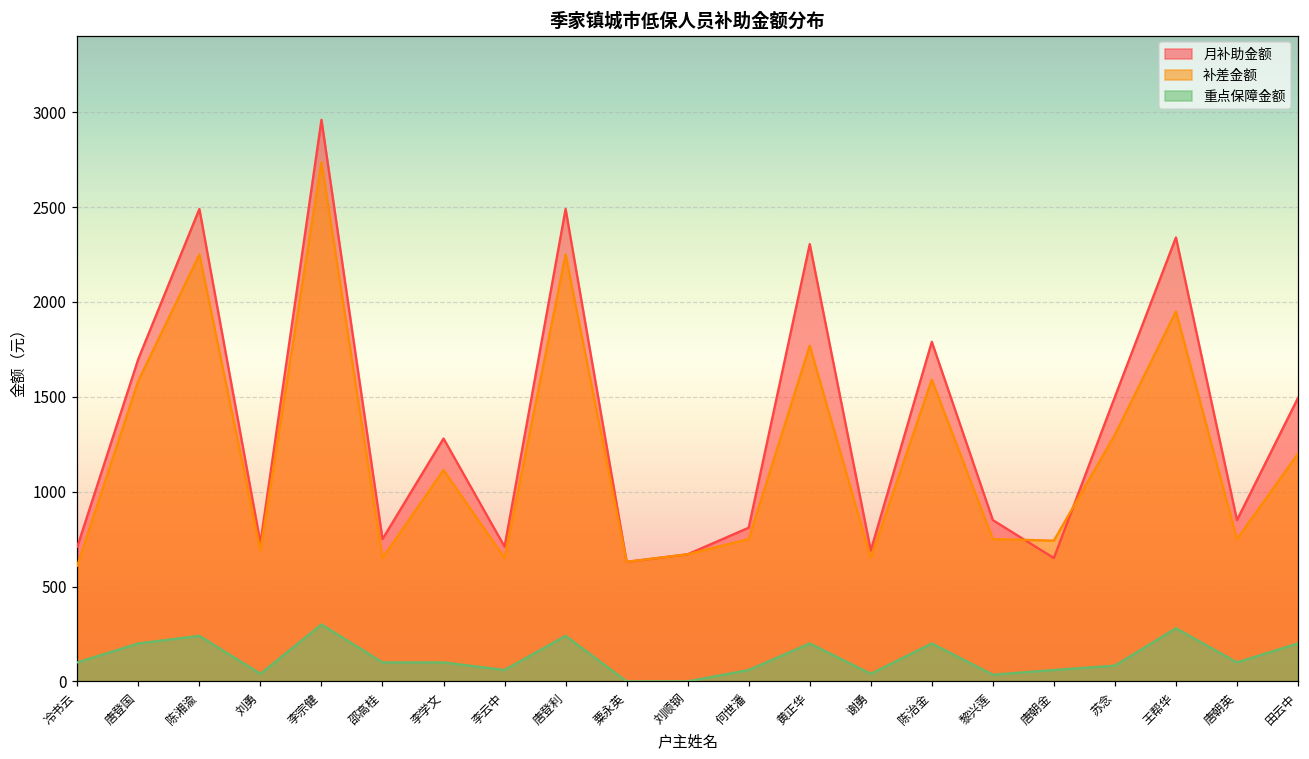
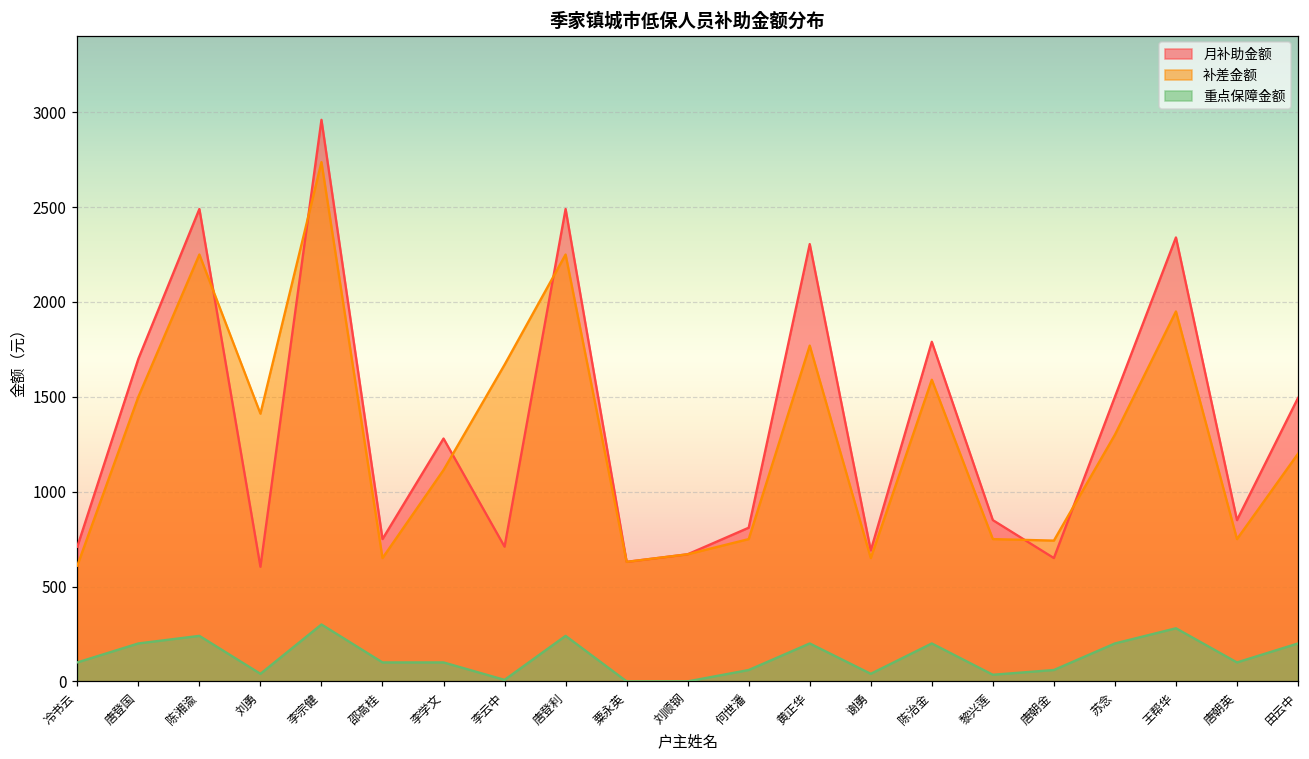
  {
    "月补助金额": {
      "冷书云": 710,
      "唐登国": 1700,
      "陈湘渝": 2490,
-     "刘勇": 730,
+     "刘勇": 600,
      "李宗健": 2960,
      "邵高桂": 750,
      "李学文": 1280,
      "李云中": 710,
      "唐登利": 2490,
      "何世潘": 810,
      "黄正华": 2310,
      "谢勇": 690,
      "陈治金": 1790,
      "黎兴莲": 850,
      "唐朝金": 650,
      "苏念": 1500,
      "王帮华": 2340,
      "唐朝英": 850,
      "田云中": 1490
    },
    "补差金额": {
      "冷书云": 610,
-     "唐登国": 1590,
+     "唐登国": 1500,
      "陈湘渝": 2250,
-     "刘勇": 690,
+     "刘勇": 1410,
      "李宗健": 2740,
      "邵高桂": 650,
      "李学文": 1110,
-     "李云中": 650,
+     "李云中": 1670,
      "唐登利": 2250,
      "何世潘": 750,
      "黄正华": 1770,
      "谢勇": 650,
      "陈治金": 1590,
      "黎兴莲": 750,
      "唐朝金": 740,
      "苏念": 1300,
      "王帮华": 1950,
      "唐朝英": 750,
      "田云中": 1200
    },
    "重点保障金额": {
      "冷书云": 100,
      "唐登国": 200,
      "陈湘渝": 240,
      "刘勇": 40,
      "李宗健": 300,
      "邵高桂": 100,
      "李学文": 100,
-     "李云中": 60,
+     "李云中": 10,
      "唐登利": 240,
      "粟永英": 0,
      "刘顺钢": 0,
      "何世潘": 60,
      "黄正华": 200,
      "谢勇": 40,
      "陈治金": 200,
      "黎兴莲": 40,
      "唐朝金": 60,
-     "苏念": 80,
+     "苏念": 200,
      "王帮华": 280,
      "唐朝英": 100,
      "田云中": 200
    }
  }
